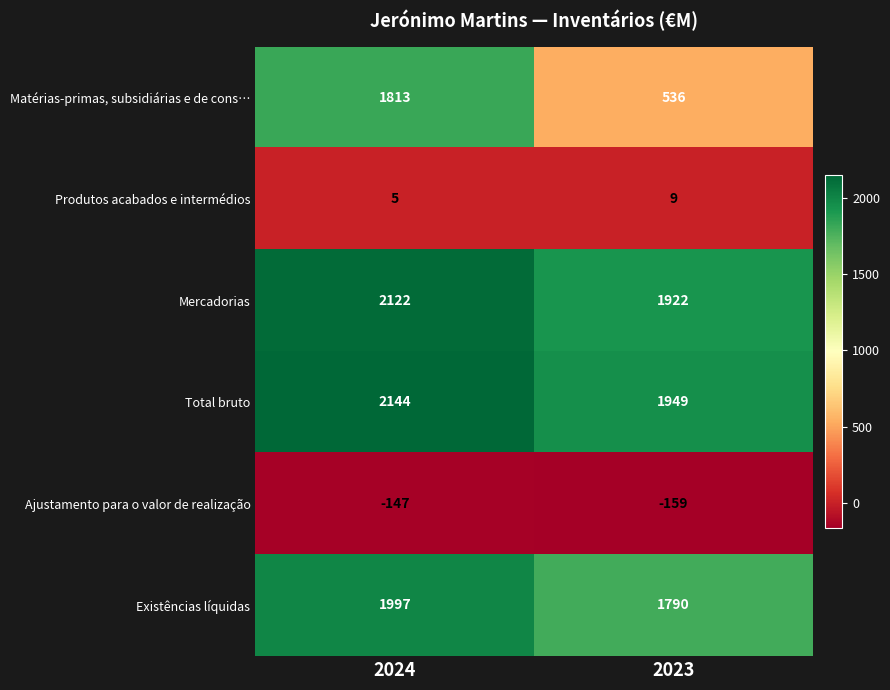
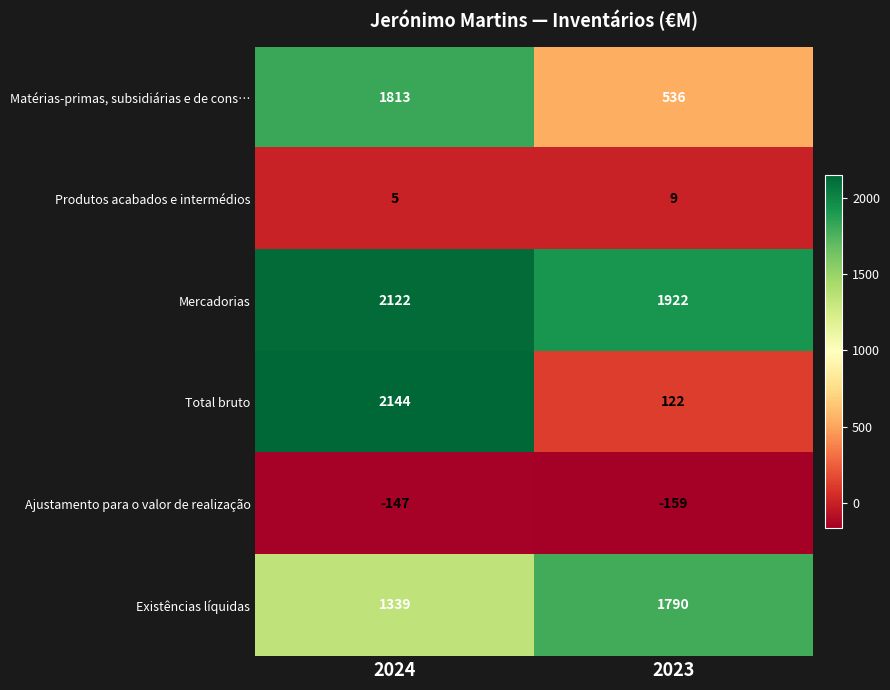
  {
    "Matérias-primas, subsidiárias e de cons…": {
      "2024": 1813,
      "2023": 536
    },
    "Produtos acabados e intermédios": {
      "2024": 5,
      "2023": 9
    },
    "Mercadorias": {
      "2024": 2122,
      "2023": 1922
    },
    "Total bruto": {
      "2024": 2144,
-     "2023": 1949
+     "2023": 122
    },
    "Ajustamento para o valor de realização": {
      "2024": -147,
      "2023": -159
    },
    "Existências líquidas": {
-     "2024": 1997,
+     "2024": 1339,
      "2023": 1790
    }
  }
